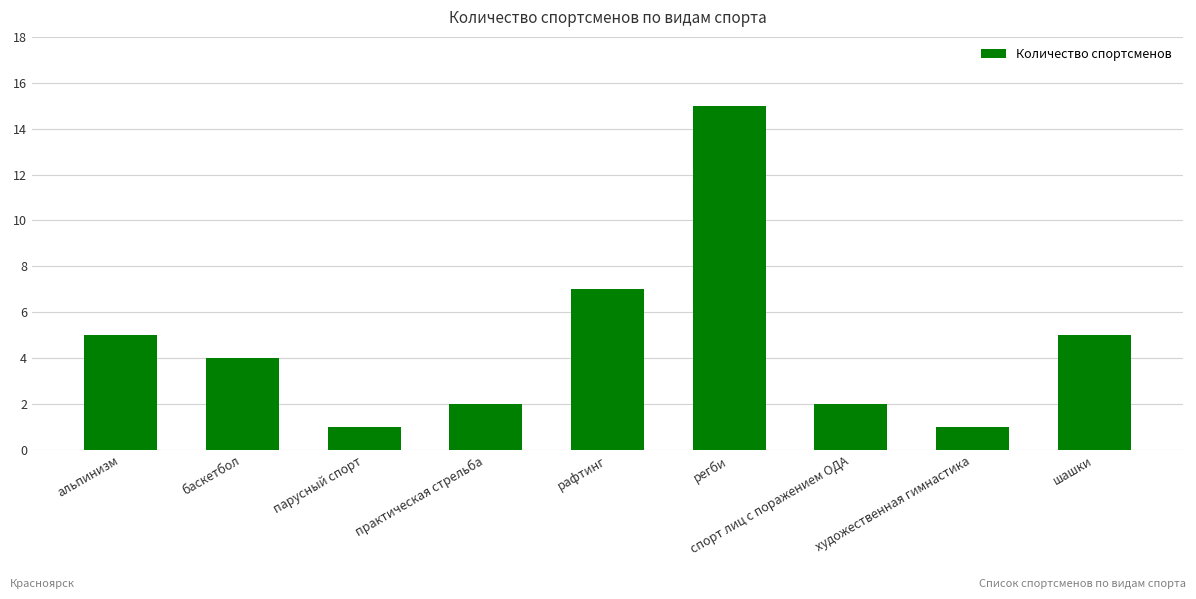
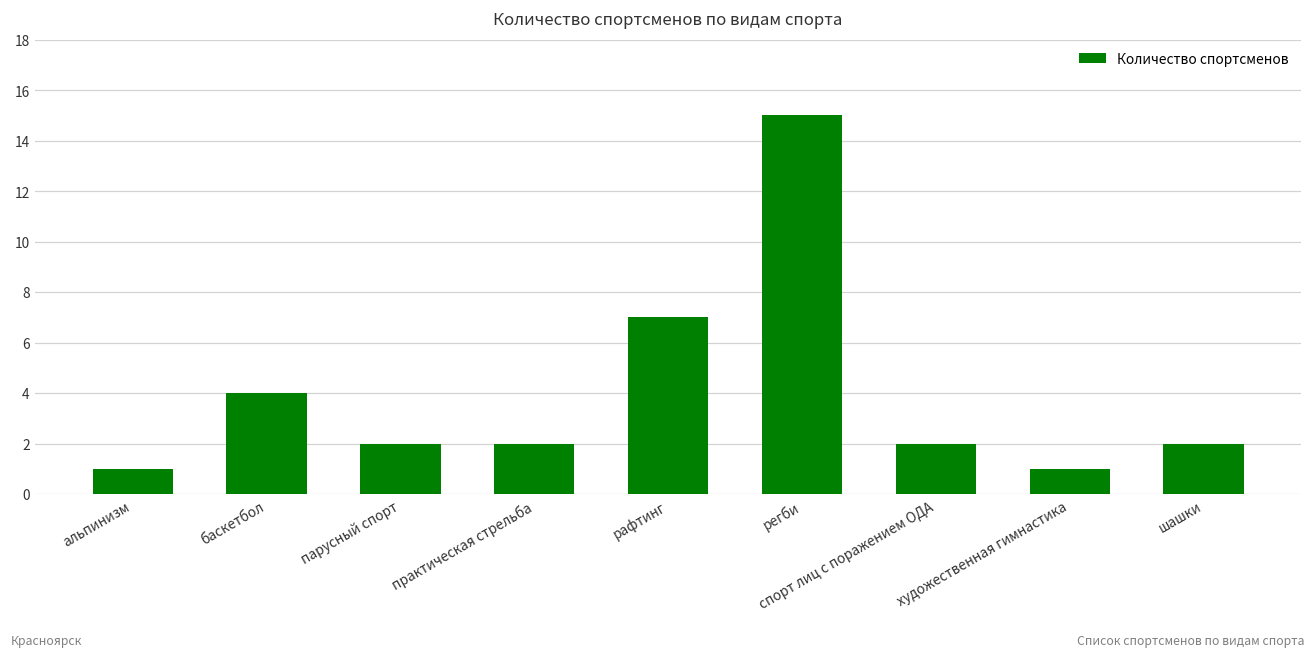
  {
-   "альпинизм": 5,
+   "альпинизм": 1,
    "баскетбол": 4,
-   "парусный спорт": 1,
+   "парусный спорт": 2,
    "практическая стрельба": 2,
    "рафтинг": 7,
    "регби": 15,
    "спорт лиц с поражением ОДА": 2,
    "художественная гимнастика": 1,
-   "шашки": 5
+   "шашки": 2
  }
